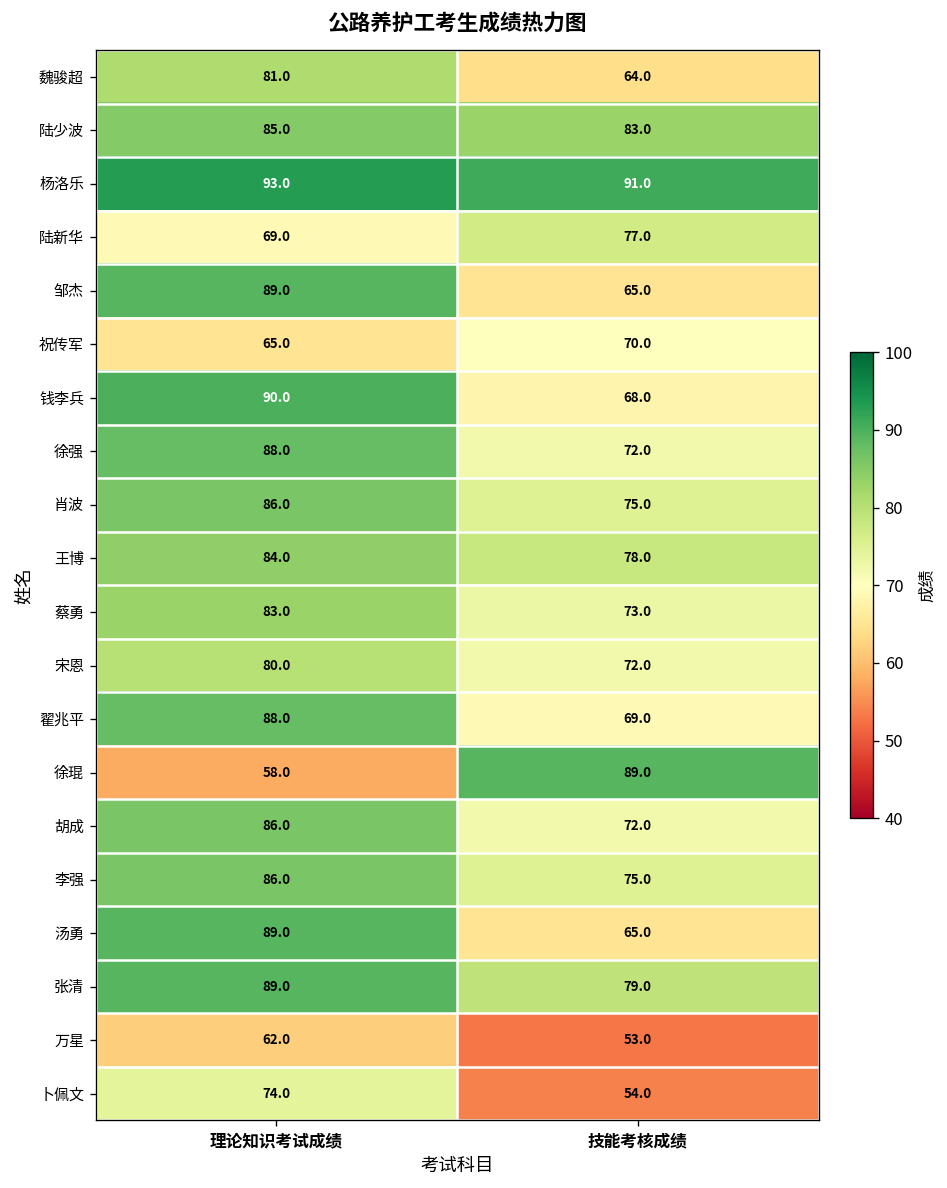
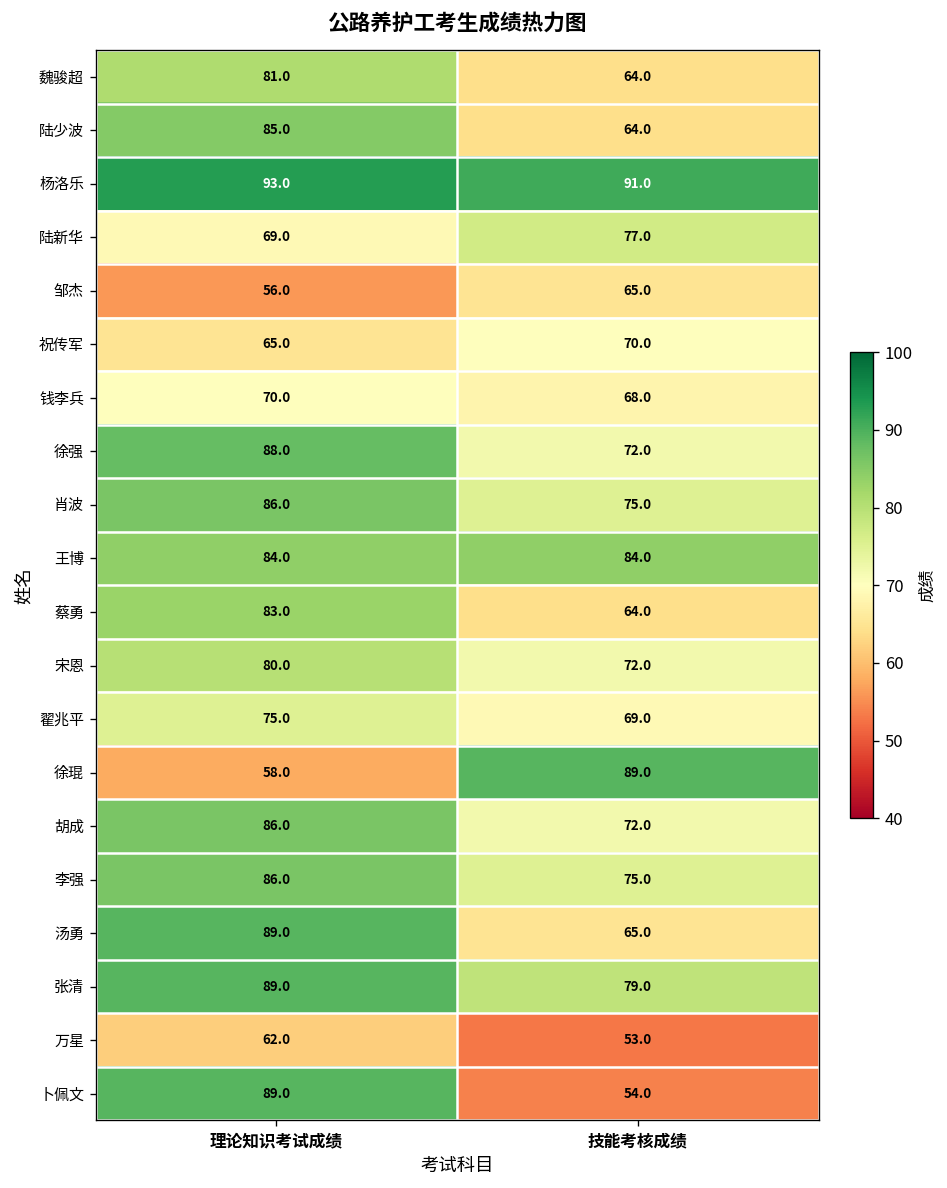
  {
    "魏骏超": {
      "理论知识考试成绩": 81.0,
      "技能考核成绩": 64.0
    },
    "陆少波": {
      "理论知识考试成绩": 85.0,
-     "技能考核成绩": 83.0
+     "技能考核成绩": 64.0
    },
    "杨洛乐": {
      "理论知识考试成绩": 93.0,
      "技能考核成绩": 91.0
    },
    "陆新华": {
      "理论知识考试成绩": 69.0,
      "技能考核成绩": 77.0
    },
    "邹杰": {
-     "理论知识考试成绩": 89.0,
+     "理论知识考试成绩": 56.0,
      "技能考核成绩": 65.0
    },
    "祝传军": {
      "理论知识考试成绩": 65.0,
      "技能考核成绩": 70.0
    },
    "钱李兵": {
-     "理论知识考试成绩": 90.0,
+     "理论知识考试成绩": 70.0,
      "技能考核成绩": 68.0
    },
    "徐强": {
      "理论知识考试成绩": 88.0,
      "技能考核成绩": 72.0
    },
    "肖波": {
      "理论知识考试成绩": 86.0,
      "技能考核成绩": 75.0
    },
    "王博": {
      "理论知识考试成绩": 84.0,
-     "技能考核成绩": 78.0
+     "技能考核成绩": 84.0
    },
    "蔡勇": {
      "理论知识考试成绩": 83.0,
-     "技能考核成绩": 73.0
+     "技能考核成绩": 64.0
    },
    "宋恩": {
      "理论知识考试成绩": 80.0,
      "技能考核成绩": 72.0
    },
    "翟兆平": {
-     "理论知识考试成绩": 88.0,
+     "理论知识考试成绩": 75.0,
      "技能考核成绩": 69.0
    },
    "徐琨": {
      "理论知识考试成绩": 58.0,
      "技能考核成绩": 89.0
    },
    "胡成": {
      "理论知识考试成绩": 86.0,
      "技能考核成绩": 72.0
    },
    "李强": {
      "理论知识考试成绩": 86.0,
      "技能考核成绩": 75.0
    },
    "汤勇": {
      "理论知识考试成绩": 89.0,
      "技能考核成绩": 65.0
    },
    "张清": {
      "理论知识考试成绩": 89.0,
      "技能考核成绩": 79.0
    },
    "万星": {
      "理论知识考试成绩": 62.0,
      "技能考核成绩": 53.0
    },
    "卜佩文": {
-     "理论知识考试成绩": 74.0,
+     "理论知识考试成绩": 89.0,
      "技能考核成绩": 54.0
    }
  }
